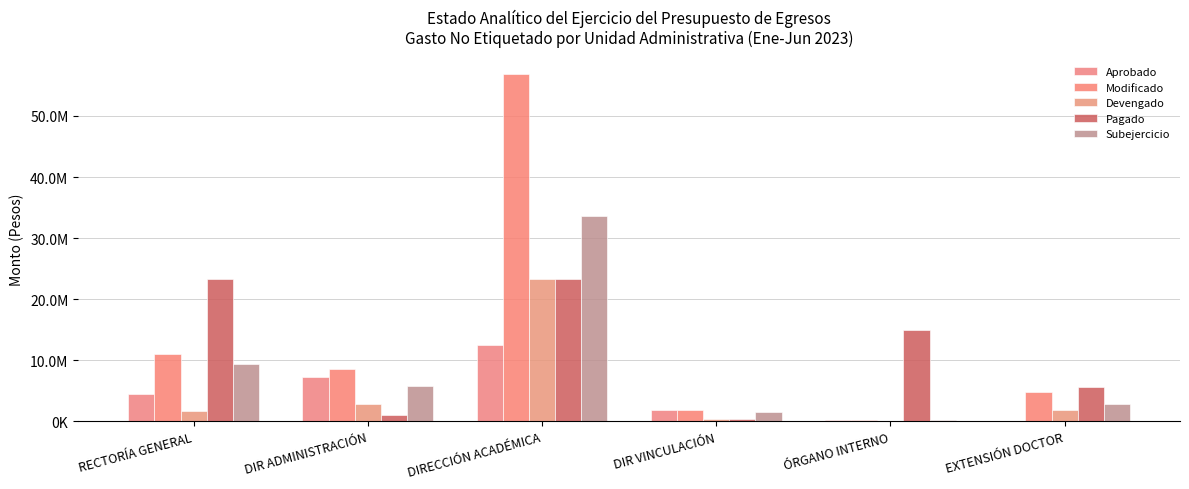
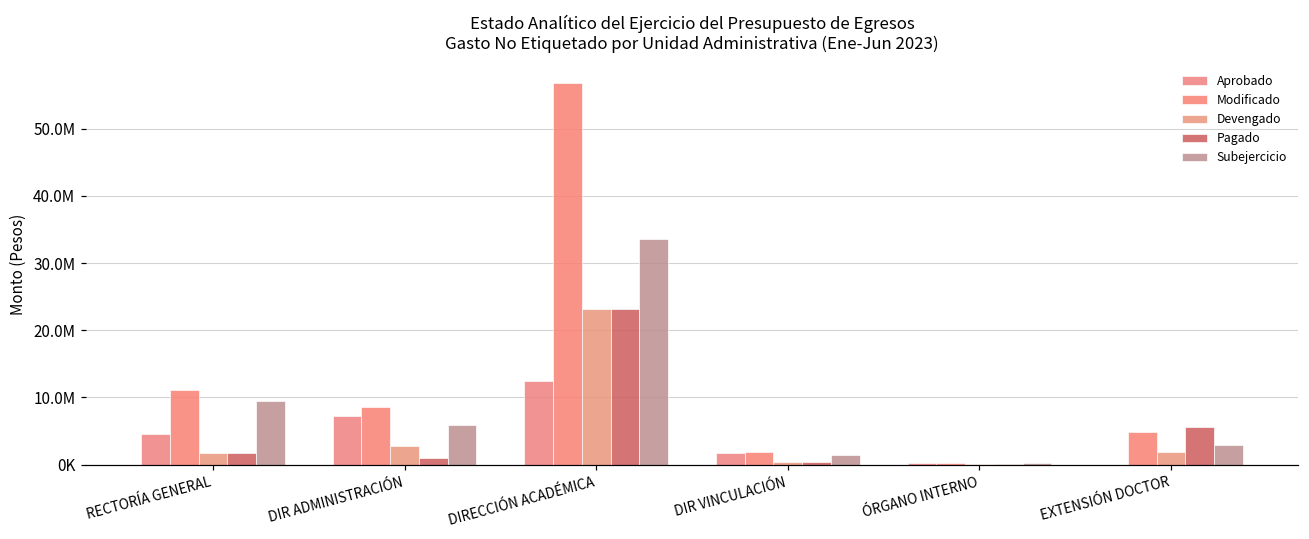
  {
    "Pagado": {
-     "RECTORÍA GENERAL": 23000000,
+     "RECTORÍA GENERAL": 2000000,
      "DIR ADMINISTRACIÓN": 1000000,
      "DIRECCIÓN ACADÉMICA": 23000000,
      "DIR VINCULACIÓN": 0,
-     "ÓRGANO INTERNO": 15000000,
+     "ÓRGANO INTERNO": 0,
      "EXTENSIÓN DOCTOR": 6000000
    }
  }
